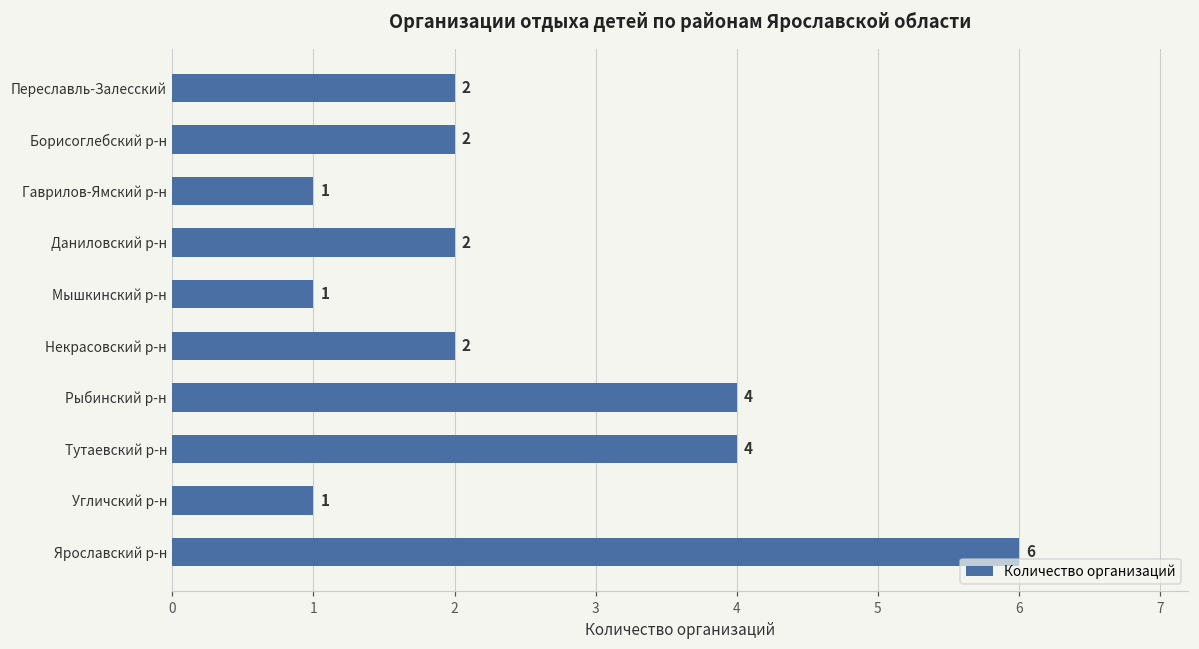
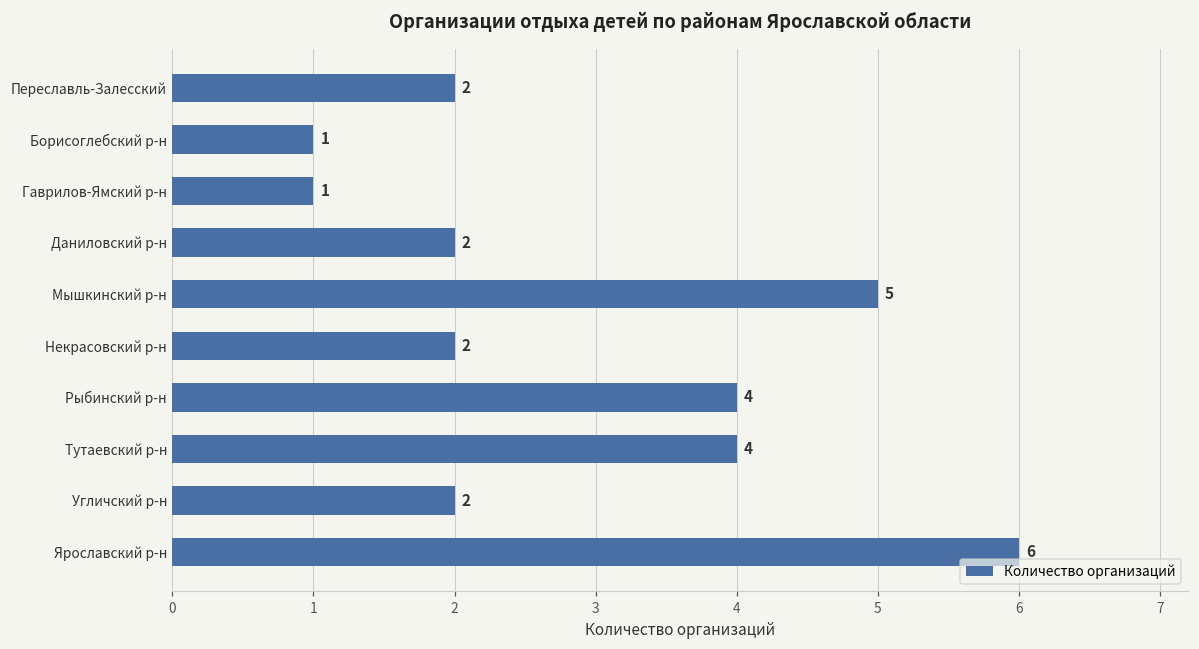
  {
    "Переславль-Залесский": 2,
-   "Борисоглебский р-н": 2,
+   "Борисоглебский р-н": 1,
    "Гаврилов-Ямский р-н": 1,
    "Даниловский р-н": 2,
-   "Мышкинский р-н": 1,
+   "Мышкинский р-н": 5,
    "Некрасовский р-н": 2,
    "Рыбинский р-н": 4,
    "Тутаевский р-н": 4,
-   "Угличский р-н": 1
+   "Угличский р-н": 2
  }
